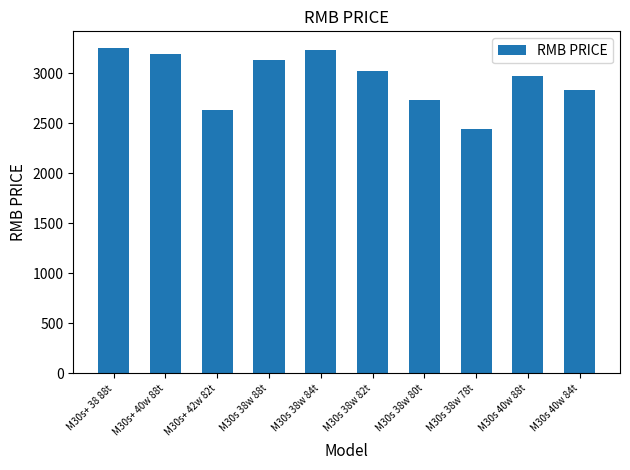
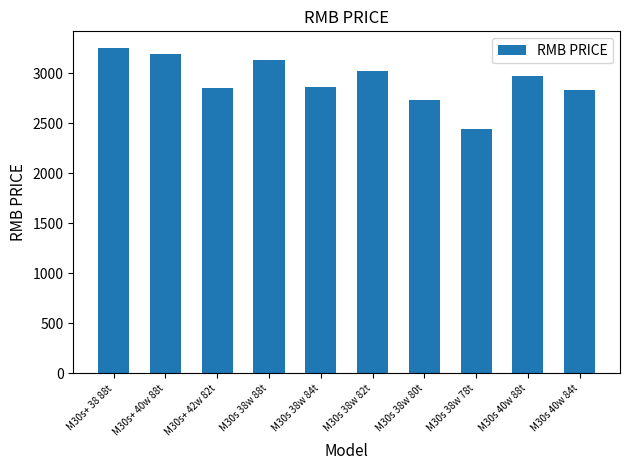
  {
    "M30s+ 38 88t": 3250,
    "M30s+ 40w 88t": 3190,
-   "M30s+ 42w 82t": 2630,
+   "M30s+ 42w 82t": 2860,
    "M30s 38w 88t": 3130,
-   "M30s 38w 84t": 3230,
+   "M30s 38w 84t": 2860,
    "M30s 38w 82t": 3020,
    "M30s 38w 80t": 2730,
    "M30s 38w 78t": 2450,
    "M30s 40w 88t": 2970,
    "M30s 40w 84t": 2830
  }
